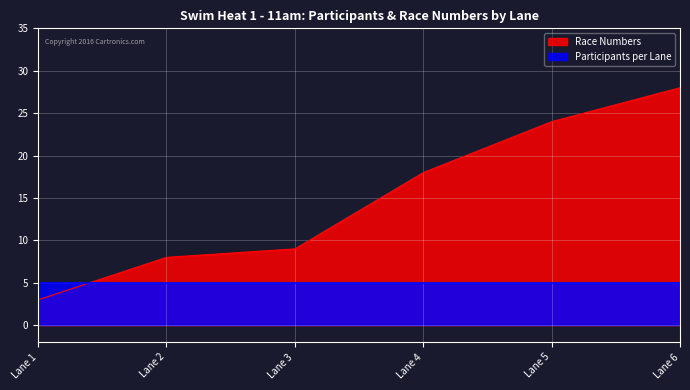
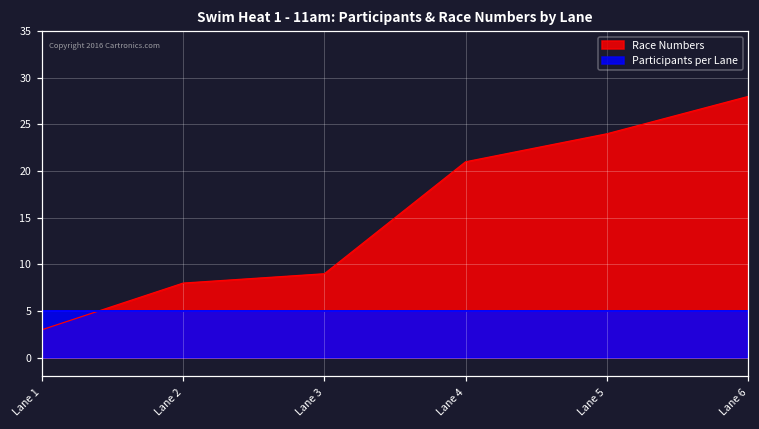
  {
    "Race Numbers": {
      "Lane 1": 3,
      "Lane 2": 8,
      "Lane 3": 9,
-     "Lane 4": 18,
+     "Lane 4": 21,
      "Lane 5": 24,
      "Lane 6": 28
    },
    "Participants per Lane": {
      "Lane 1": 5,
      "Lane 2": 5,
      "Lane 3": 5,
      "Lane 4": 5,
      "Lane 5": 5,
      "Lane 6": 5
    }
  }
